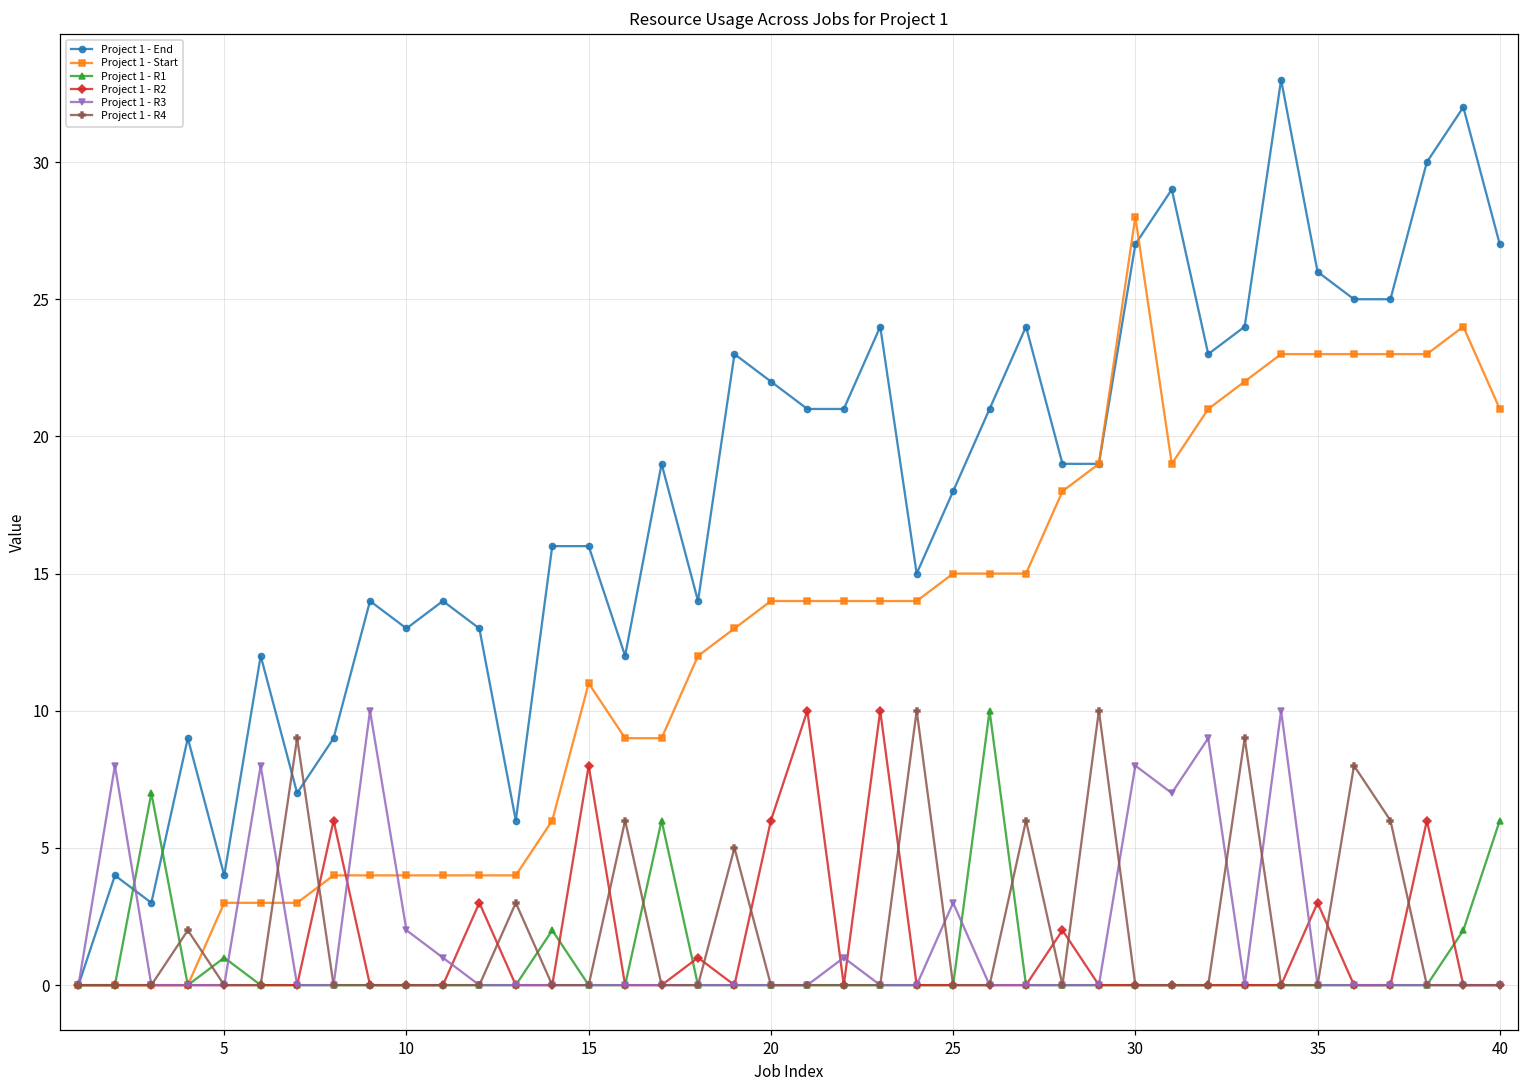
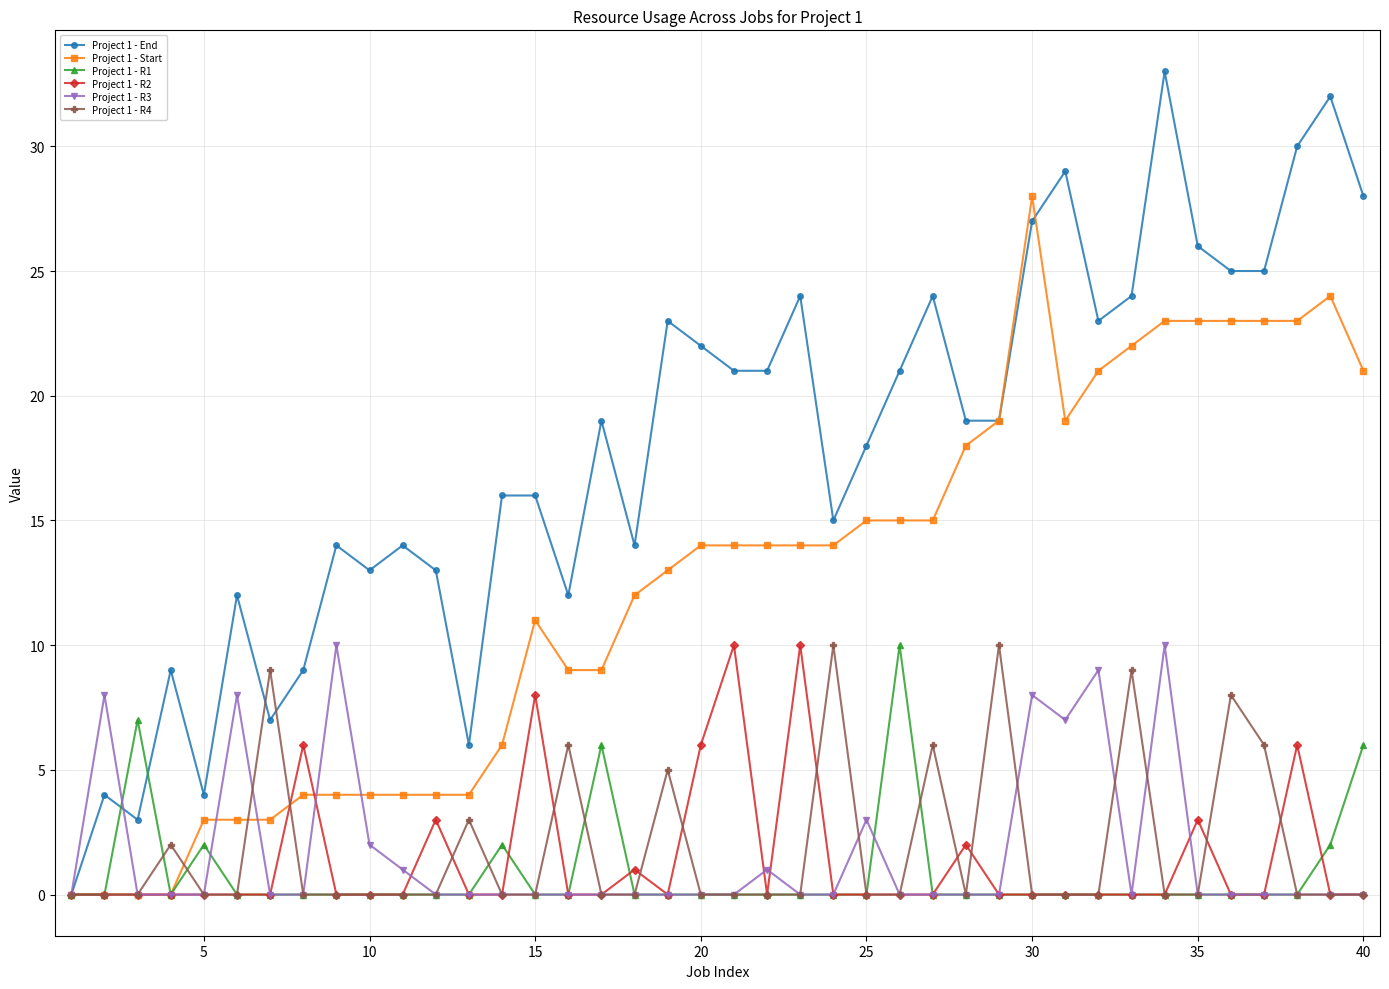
  {
    "Project 1 - End": {
      "5": 4,
      "10": 13,
      "15": 16,
      "20": 22,
      "25": 18,
      "30": 27,
      "35": 26,
-     "40": 27
+     "40": 28
    },
    "Project 1 - Start": {
      "5": 3,
      "10": 4,
      "15": 11,
      "20": 14,
      "25": 15,
      "30": 28,
      "35": 23,
      "40": 21
    },
    "Project 1 - R1": {
-     "5": 1,
+     "5": 2,
      "40": 6
    },
    "Project 1 - R2": {
      "15": 8,
      "20": 6,
      "35": 3
    },
    "Project 1 - R3": {
      "10": 2,
      "25": 3,
      "30": 8
    }
  }
